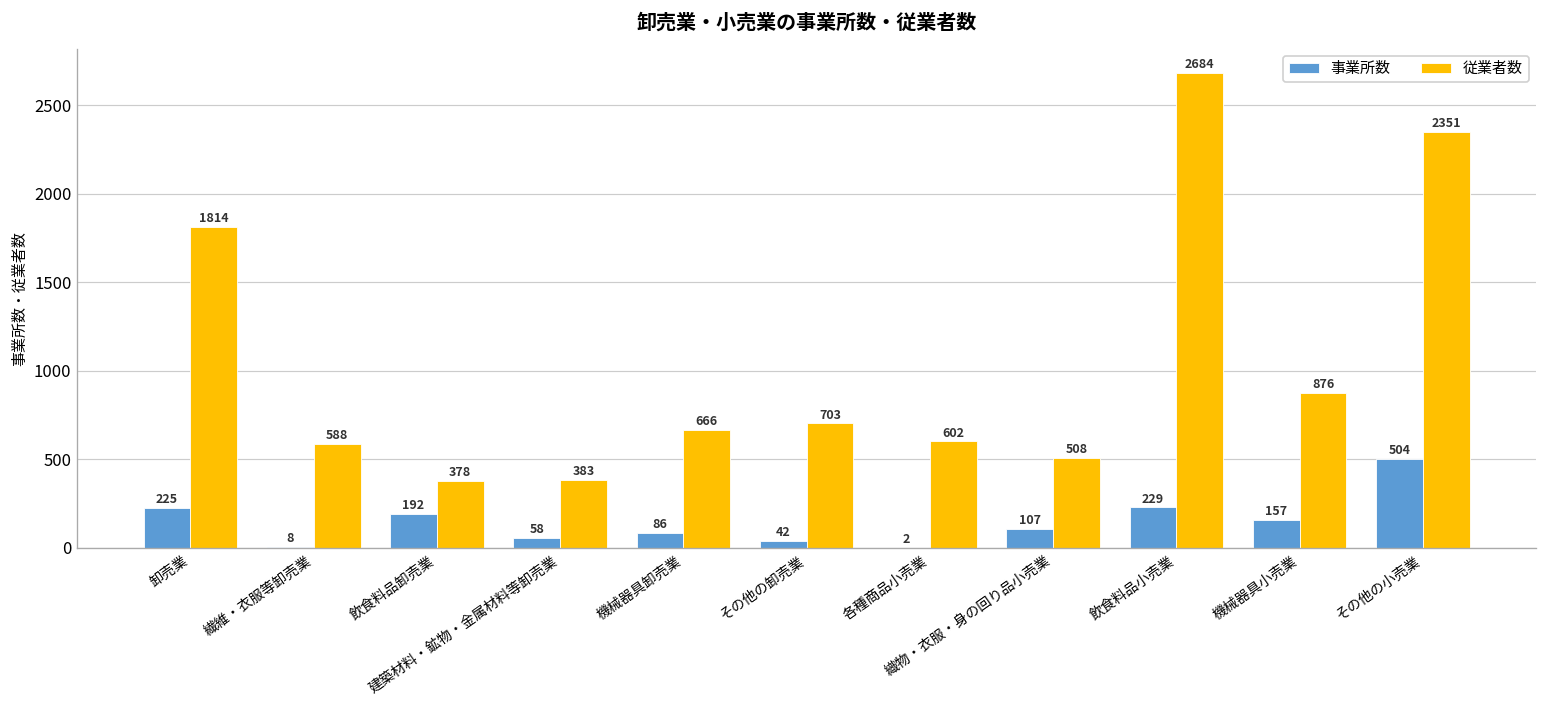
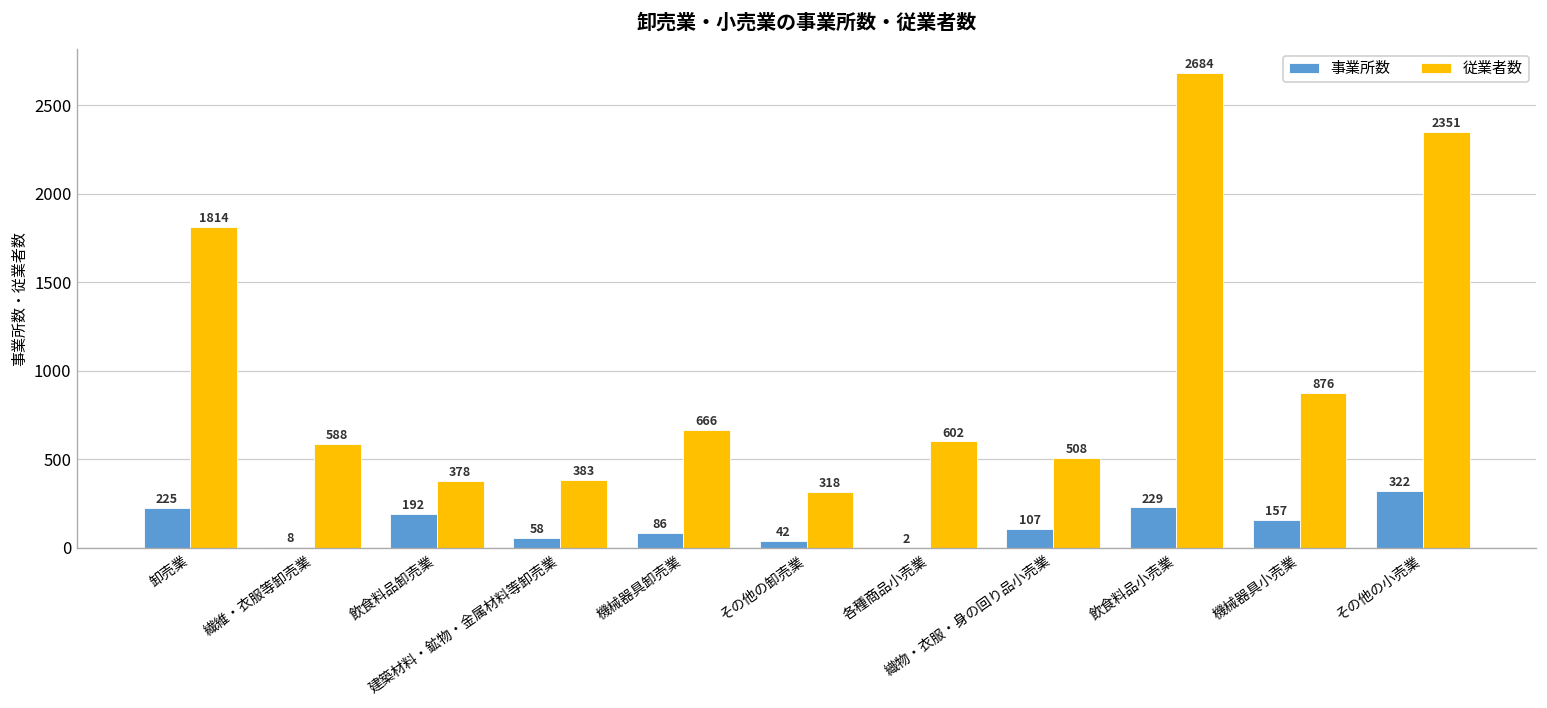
  {
    "事業所数": {
      "卸売業": 225,
      "繊維・衣服等卸売業": 8,
      "飲食料品卸売業": 192,
      "建築材料・鉱物・金属材料等卸売業": 58,
      "機械器具卸売業": 86,
      "その他の卸売業": 42,
      "各種商品小売業": 2,
      "織物・衣服・身の回り品小売業": 107,
      "飲食料品小売業": 229,
      "機械器具小売業": 157,
-     "その他の小売業": 504
+     "その他の小売業": 322
    },
    "従業者数": {
      "卸売業": 1814,
      "繊維・衣服等卸売業": 588,
      "飲食料品卸売業": 378,
      "建築材料・鉱物・金属材料等卸売業": 383,
      "機械器具卸売業": 666,
-     "その他の卸売業": 703,
+     "その他の卸売業": 318,
      "各種商品小売業": 602,
      "織物・衣服・身の回り品小売業": 508,
      "飲食料品小売業": 2684,
      "機械器具小売業": 876,
      "その他の小売業": 2351
    }
  }
